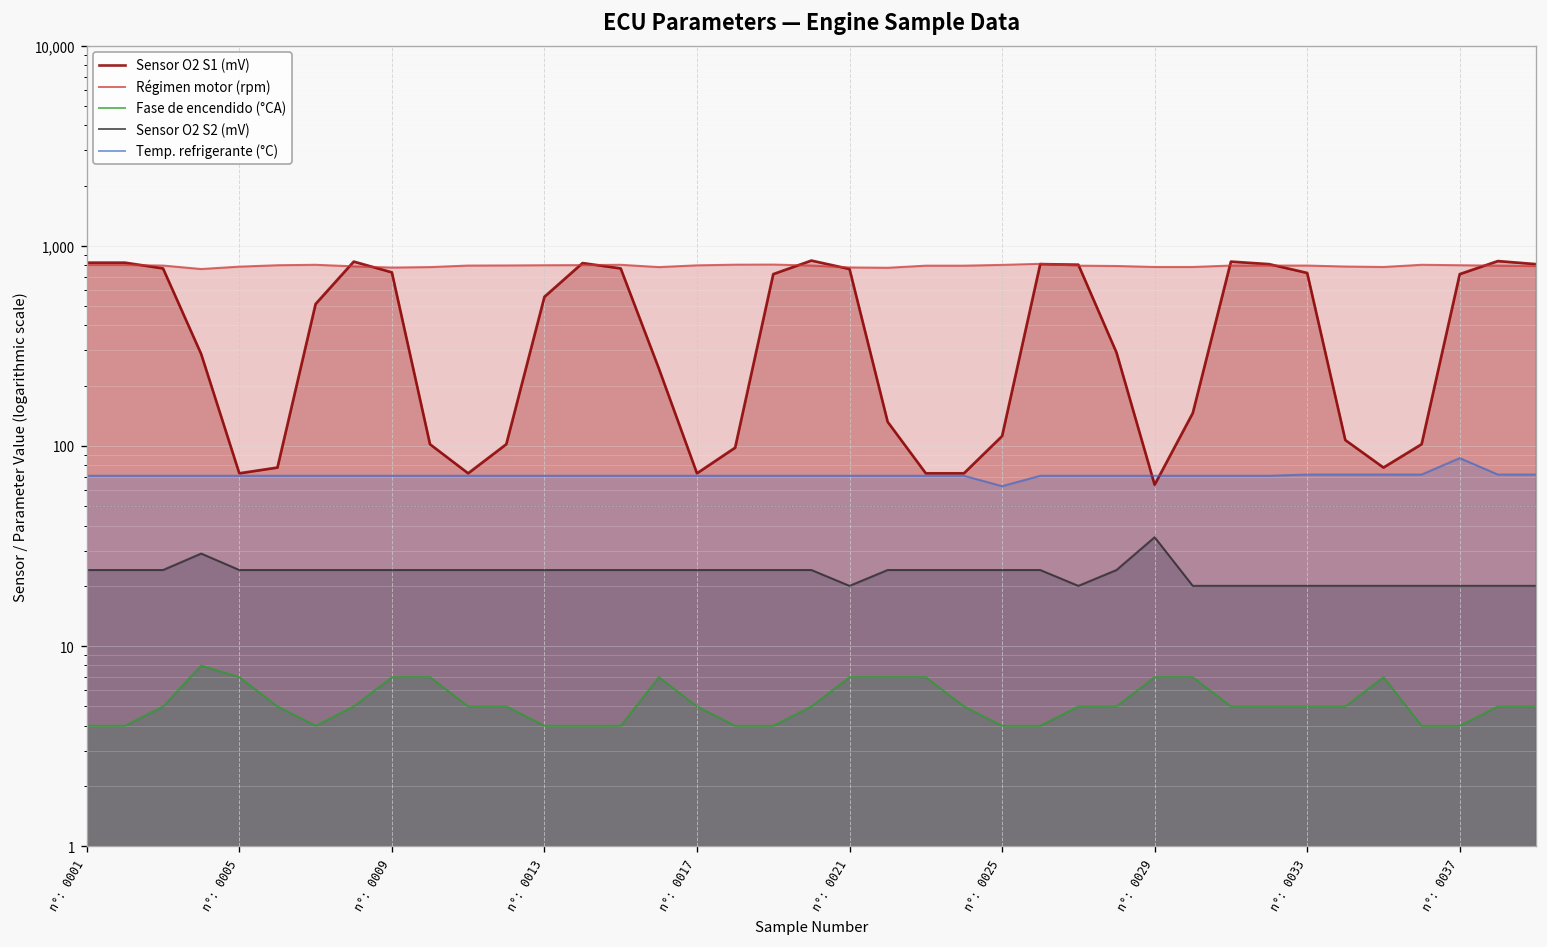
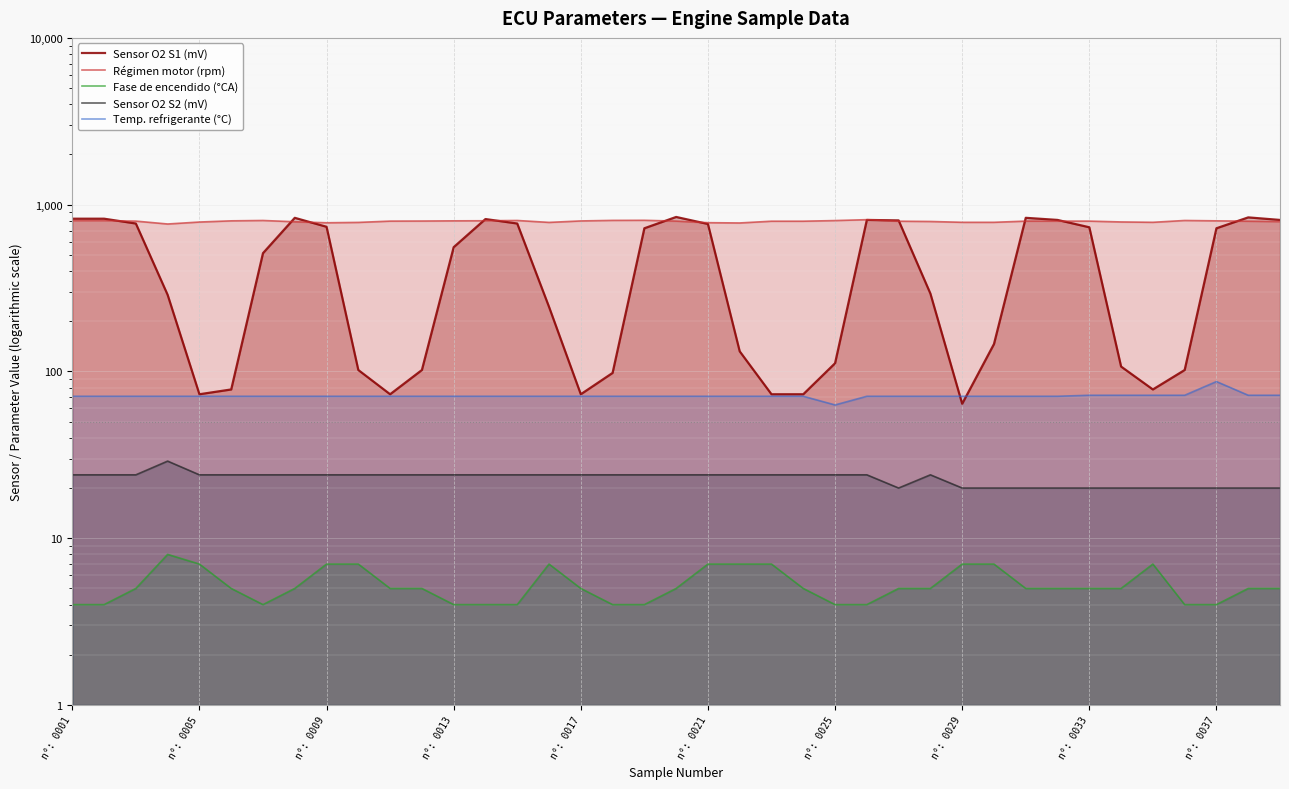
  {
    "Sensor O2 S1 (mV)": {
      "n°: 0009": 700,
      "n°: 0013": 560,
      "n°: 0025": 110,
      "n°: 0029": 64,
      "n°: 0033": 700,
      "n°: 0037": 720
    },
    "Régimen motor (rpm)": {
      "n°: 0005": 800,
      "n°: 0009": 800,
      "n°: 0013": 800,
      "n°: 0017": 800,
      "n°: 0025": 800,
      "n°: 0029": 800,
      "n°: 0033": 800,
      "n°: 0037": 800
    },
    "Fase de encendido (°CA)": {
      "n°: 0001": 4,
      "n°: 0005": 7,
      "n°: 0009": 7,
      "n°: 0013": 4,
      "n°: 0017": 5,
      "n°: 0021": 7,
      "n°: 0025": 4,
      "n°: 0029": 7,
      "n°: 0033": 5,
      "n°: 0037": 4
    },
    "Sensor O2 S2 (mV)": {
      "n°: 0001": 24,
      "n°: 0005": 24,
      "n°: 0009": 24,
      "n°: 0013": 24,
      "n°: 0017": 24,
-     "n°: 0021": 20,
+     "n°: 0021": 24,
      "n°: 0025": 24,
-     "n°: 0029": 35,
+     "n°: 0029": 20,
      "n°: 0033": 20,
      "n°: 0037": 20
    },
    "Temp. refrigerante (°C)": {
      "n°: 0001": 71,
      "n°: 0009": 71,
      "n°: 0013": 71,
      "n°: 0021": 71,
      "n°: 0025": 63,
      "n°: 0029": 71,
      "n°: 0033": 72,
      "n°: 0037": 90
    }
  }
